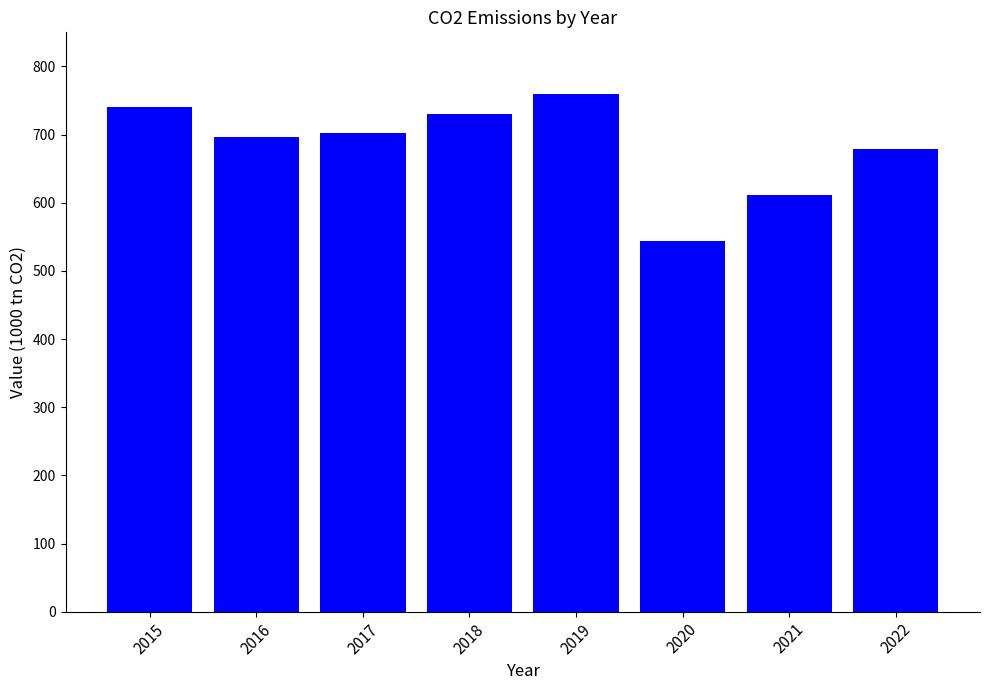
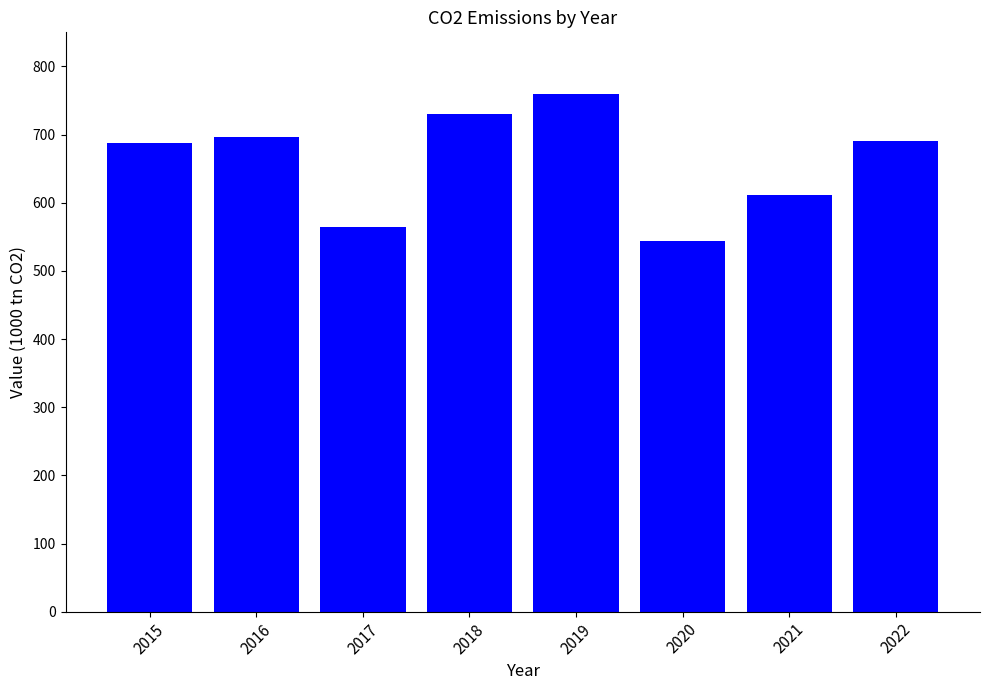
  {
-   "2015": 740,
+   "2015": 690,
    "2016": 700,
-   "2017": 700,
+   "2017": 560,
    "2018": 730,
    "2019": 760,
    "2020": 540,
    "2021": 610,
-   "2022": 680
+   "2022": 690
  }
